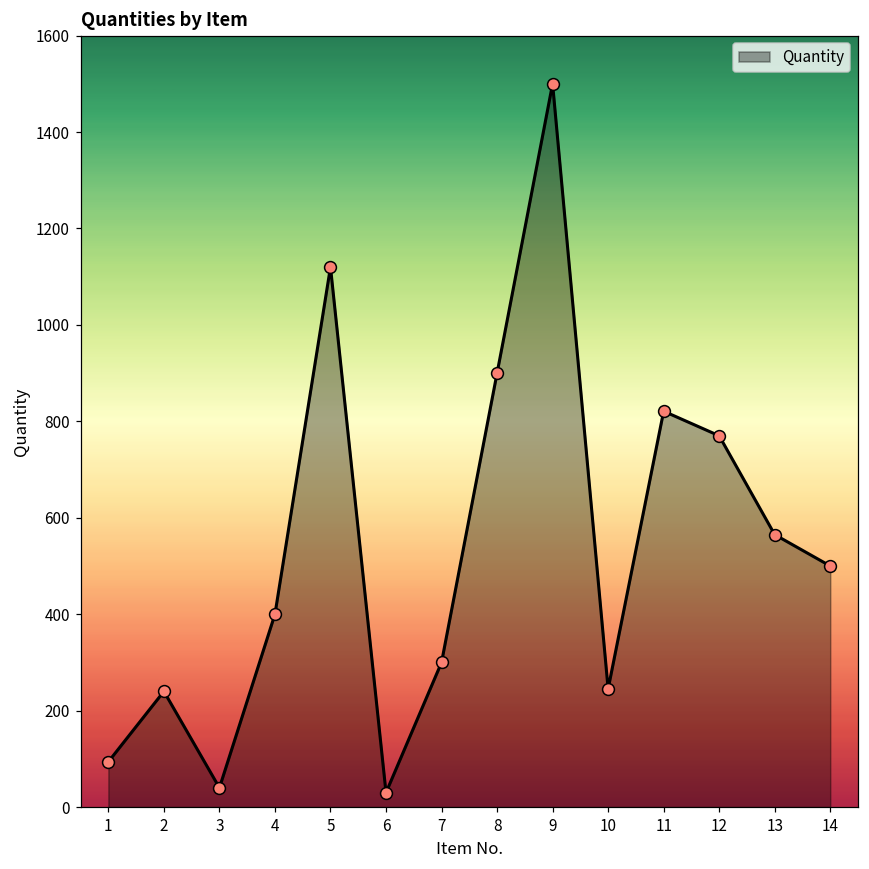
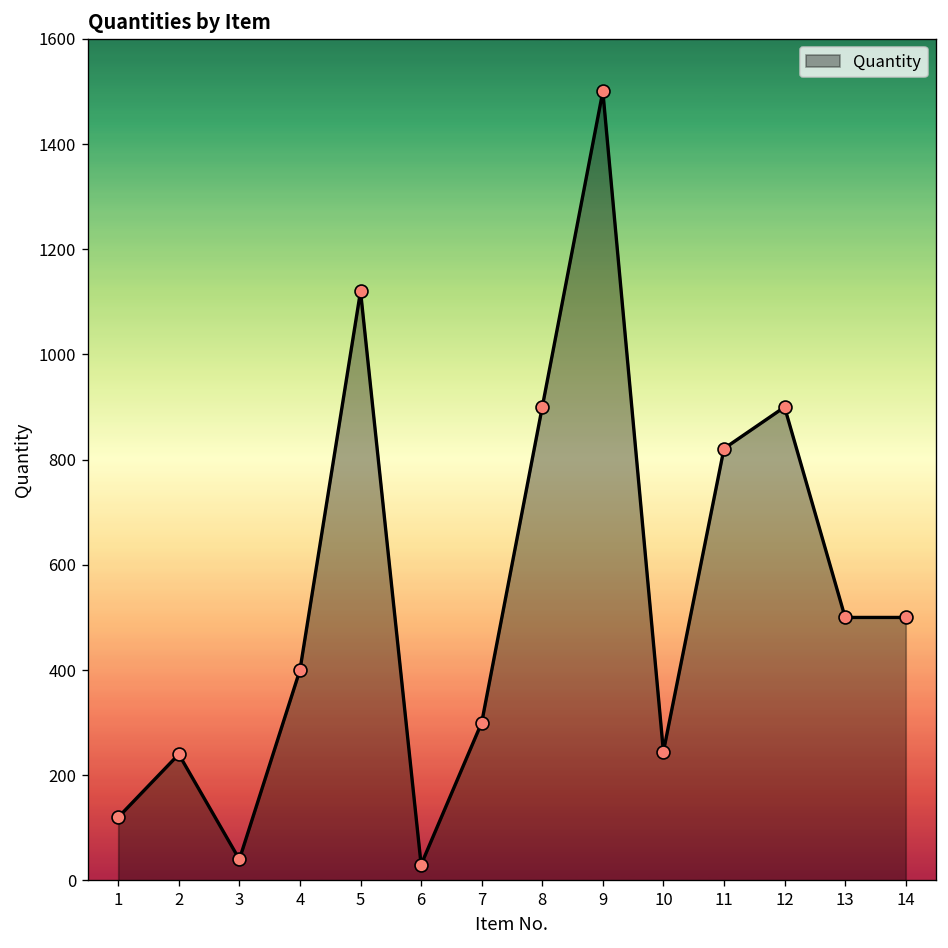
  {
-   "1": 90,
+   "1": 120,
    "2": 240,
    "3": 40,
    "4": 400,
    "5": 1120,
    "6": 30,
    "7": 300,
    "8": 900,
    "9": 1500,
    "10": 250,
    "11": 820,
-   "12": 770,
-   "13": 570,
+   "12": 900,
+   "13": 500,
    "14": 500
  }
